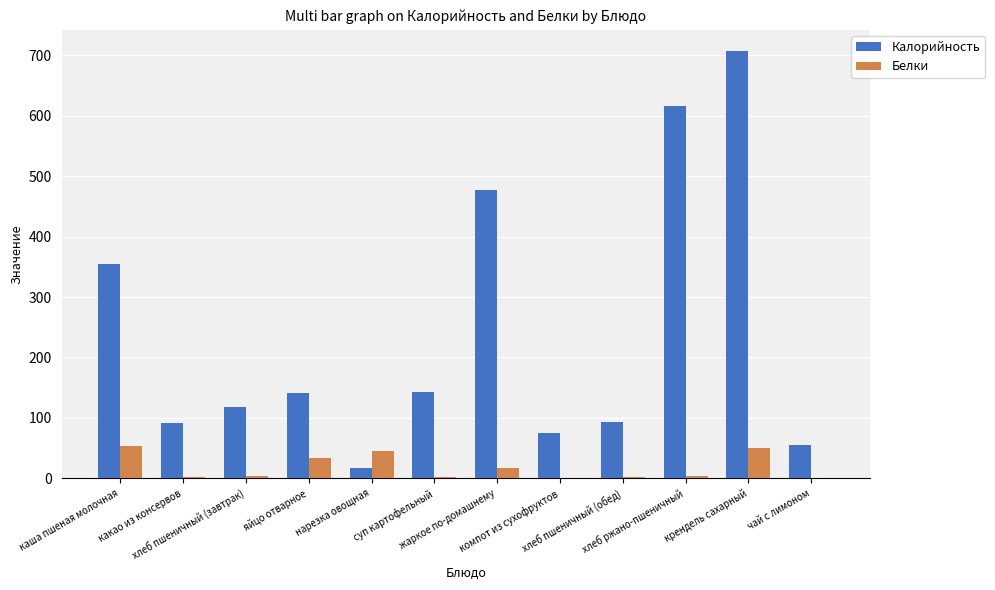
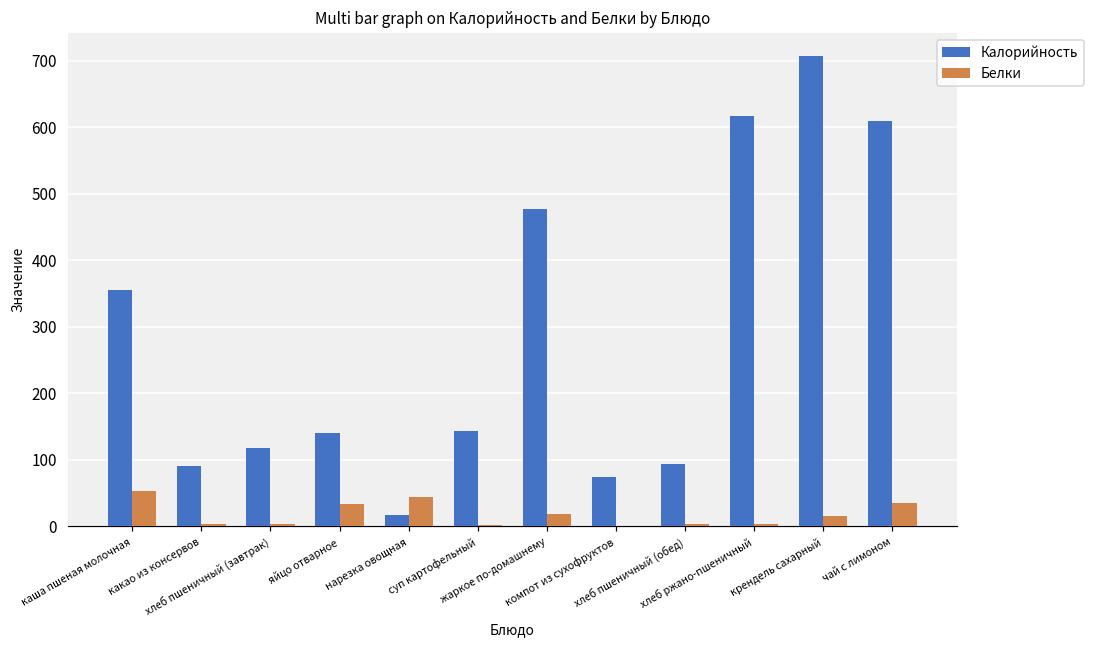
  {
    "Калорийность": {
      "каша пшеная молочная": 360,
      "какао из консервов": 90,
      "хлеб пшеничный (завтрак)": 120,
      "яйцо отварное": 140,
      "нарезка овощная": 20,
      "суп картофельный": 140,
      "жаркое по-домашнему": 480,
      "компот из сухофруктов": 70,
      "хлеб пшеничный (обед)": 90,
      "хлеб ржано-пшеничный": 620,
      "крендель сахарный": 710,
-     "чай с лимоном": 50
+     "чай с лимоном": 610
    },
    "Белки": {
      "каша пшеная молочная": 50,
      "яйцо отварное": 30,
      "нарезка овощная": 40,
      "жаркое по-домашнему": 20,
-     "крендель сахарный": 50,
-     "чай с лимоном": 0
+     "крендель сахарный": 20,
+     "чай с лимоном": 40
    }
  }
